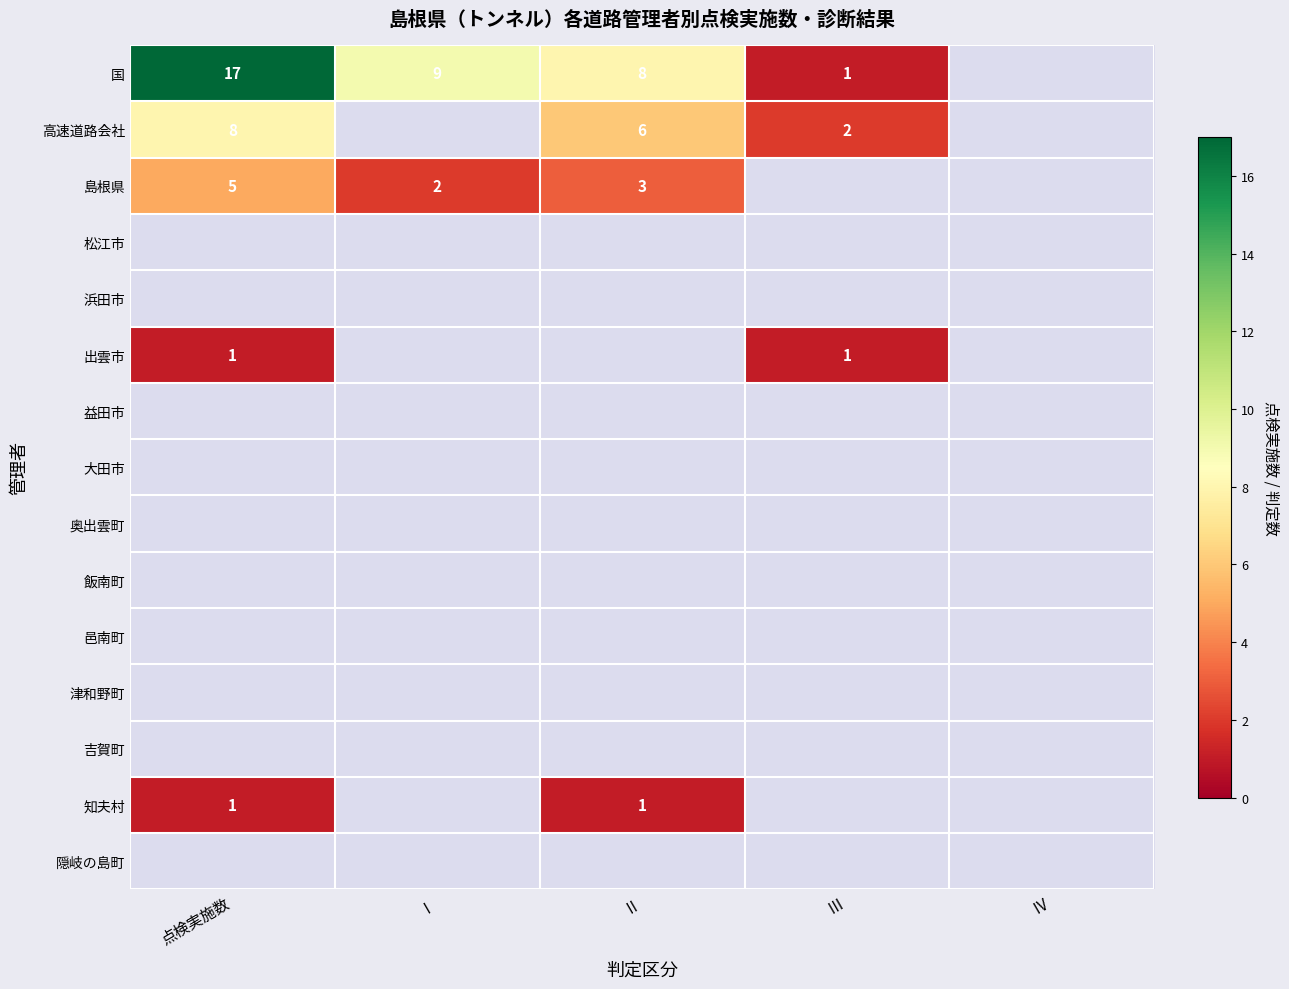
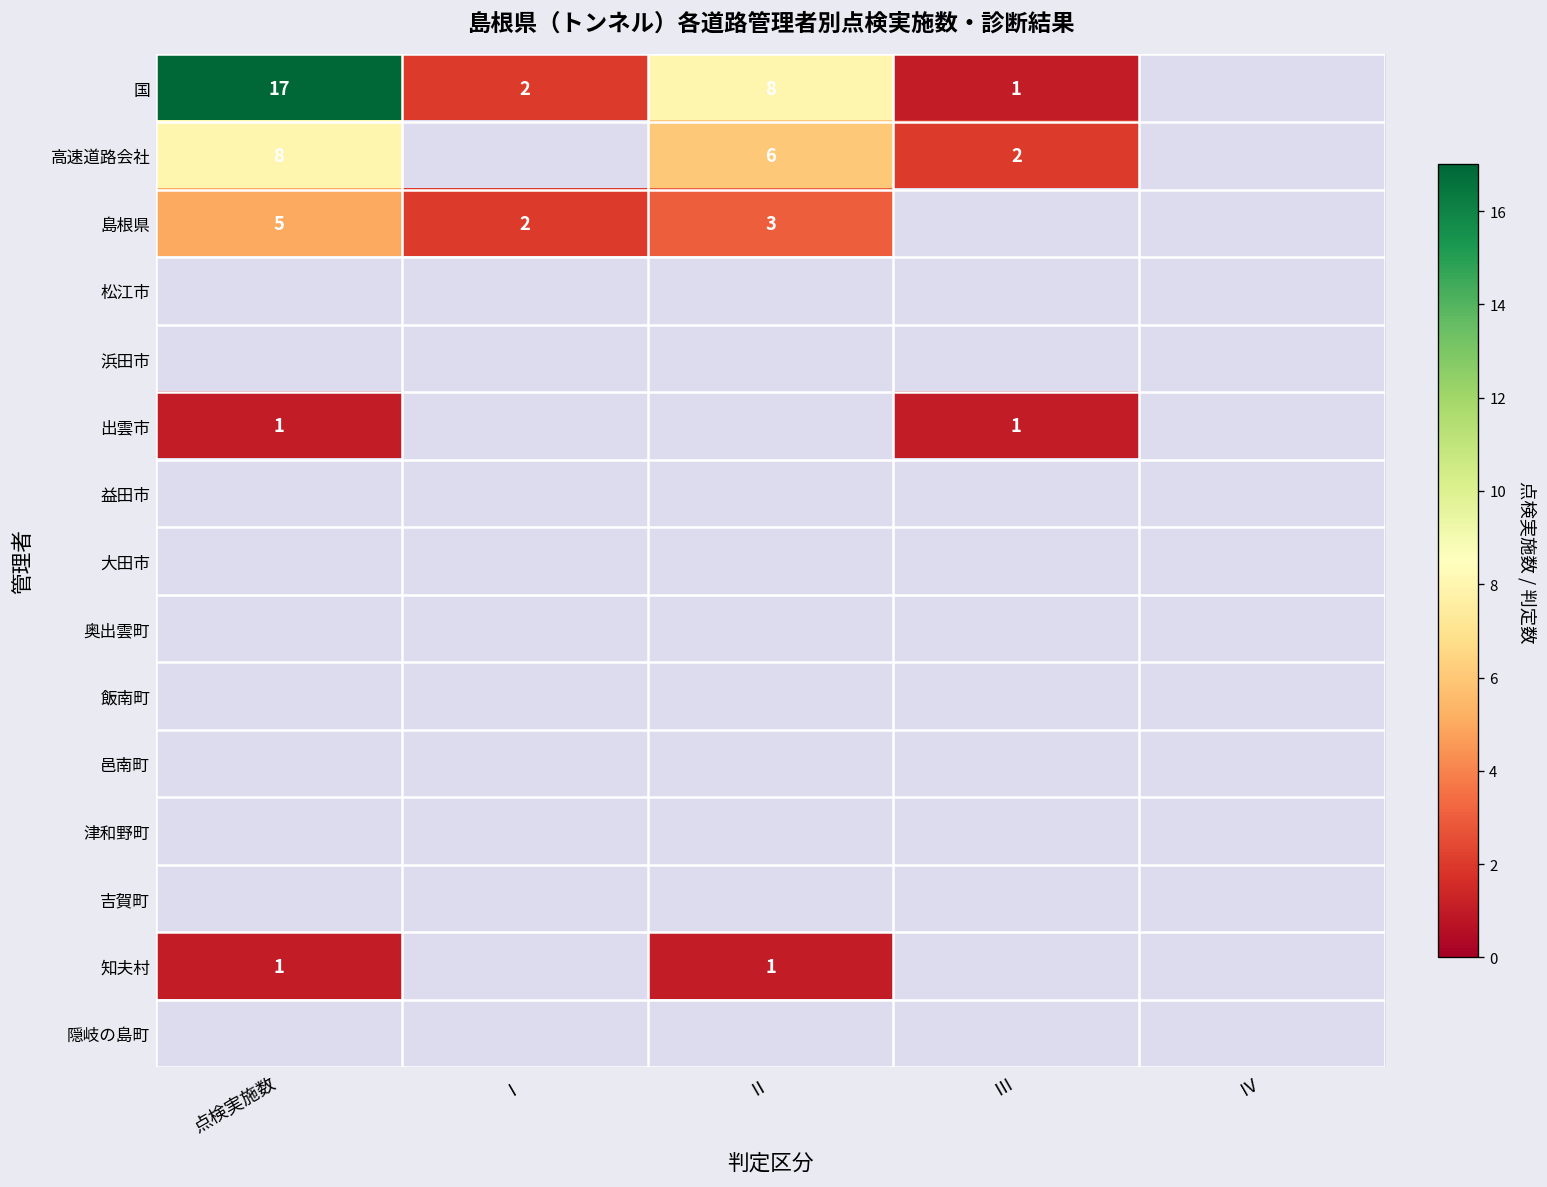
  {
    "国": {
      "点検実施数": 17,
-     "Ⅰ": 9,
+     "Ⅰ": 2,
      "Ⅱ": 8,
      "Ⅲ": 1
    },
    "高速道路会社": {
      "点検実施数": 8,
      "Ⅱ": 6,
      "Ⅲ": 2
    },
    "島根県": {
      "点検実施数": 5,
      "Ⅰ": 2,
      "Ⅱ": 3
    },
    "出雲市": {
      "点検実施数": 1,
      "Ⅲ": 1
    },
    "知夫村": {
      "点検実施数": 1,
      "Ⅱ": 1
    }
  }
